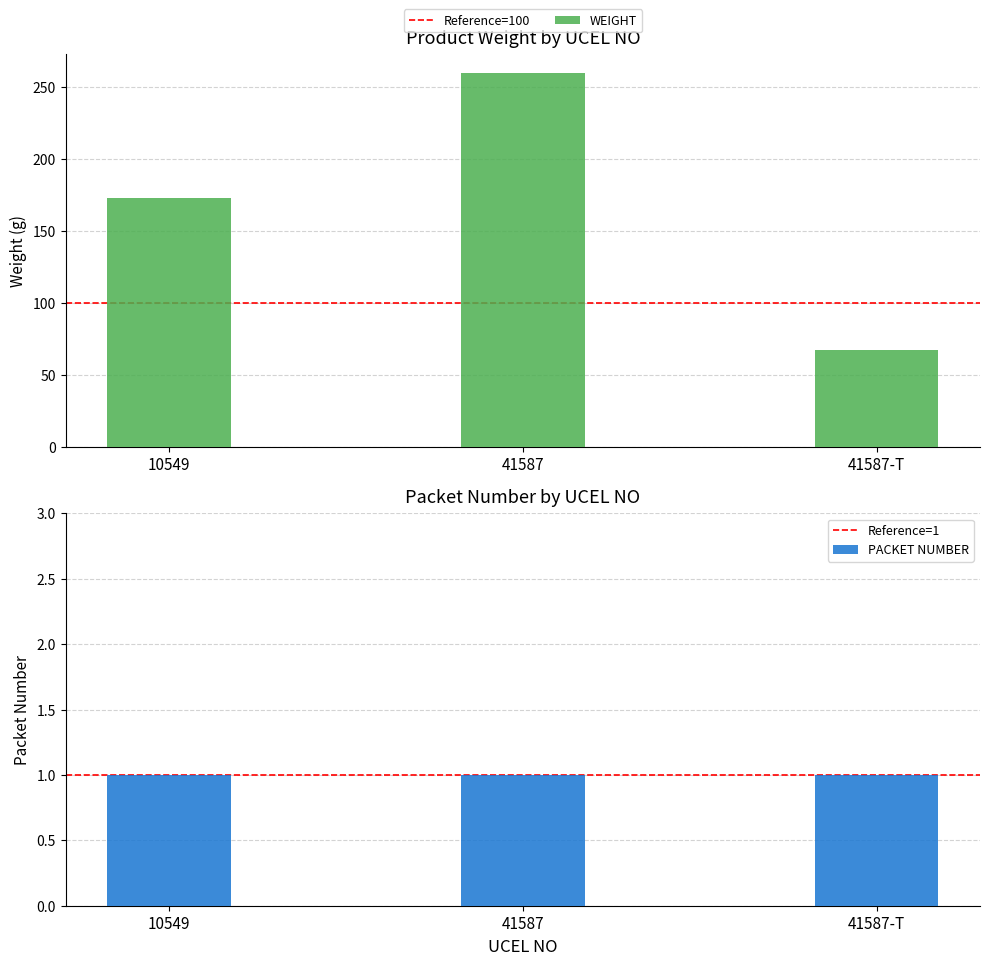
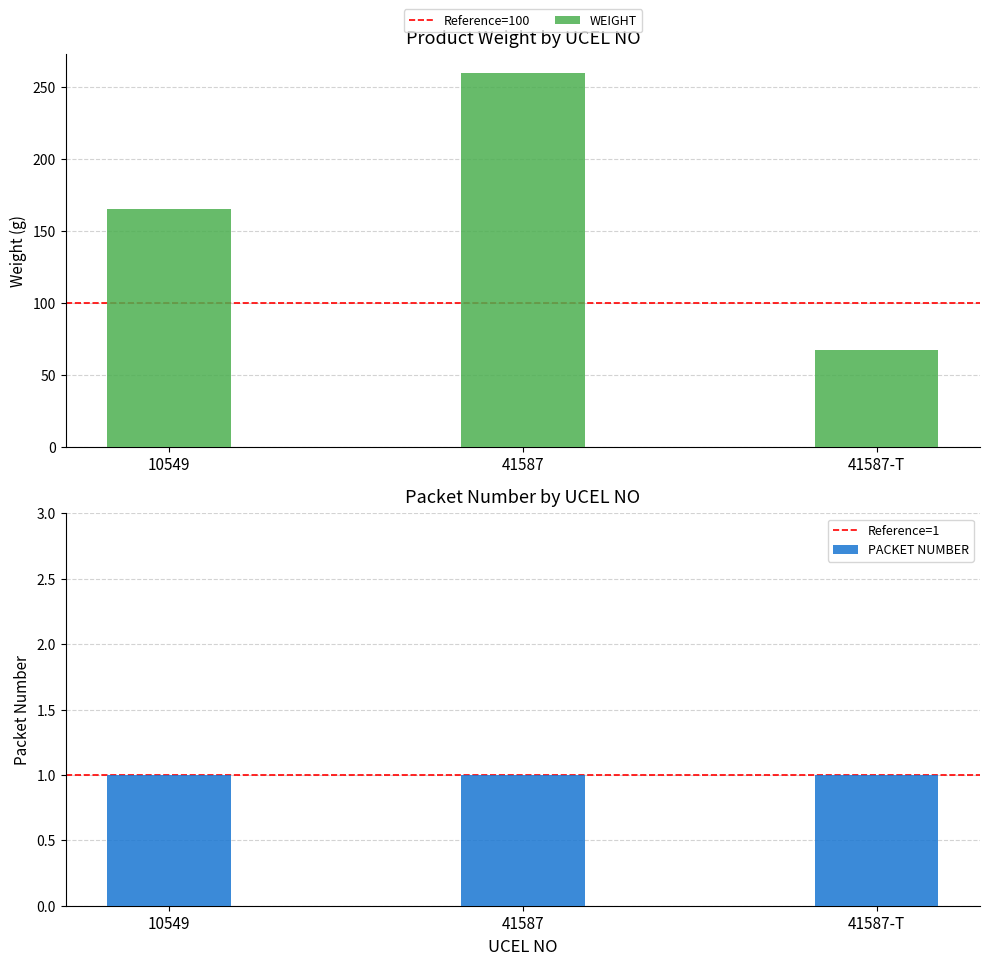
  {
    "Product Weight by UCEL NO": {
-     "10549": 173,
+     "10549": 165,
      "41587": 260,
      "41587-T": 67
    },
    "Packet Number by UCEL NO": {
      "10549": 1.00,
      "41587": 1.00,
      "41587-T": 1.00
    }
  }
